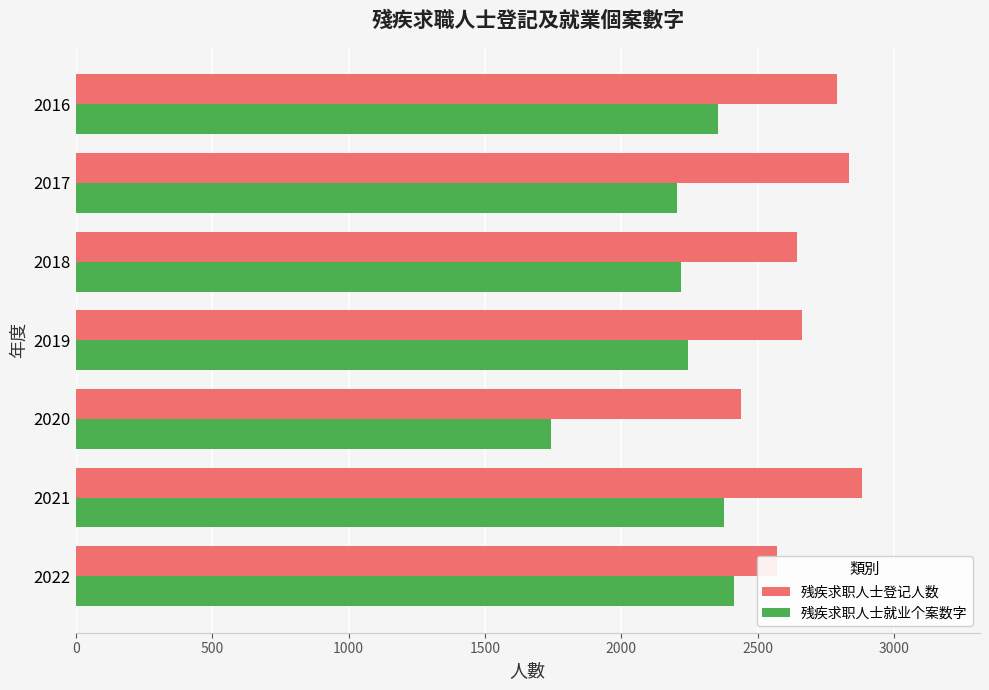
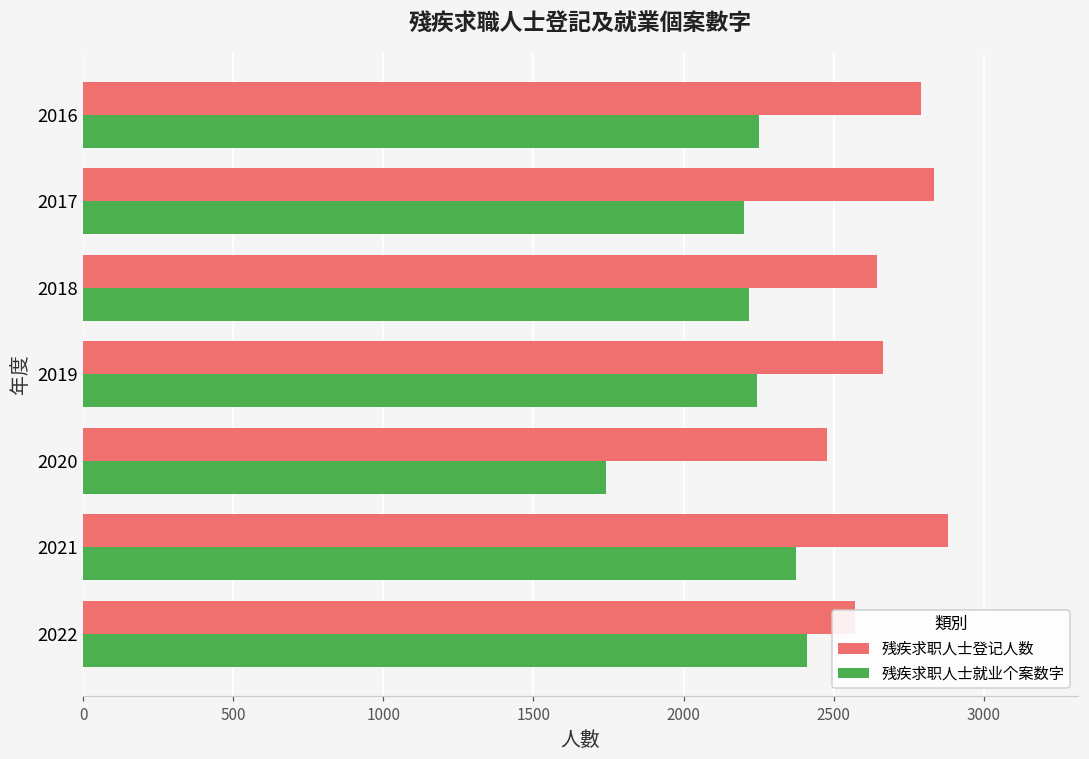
  {
    "残疾求职人士登记人数": {
      "2016": 2790,
      "2017": 2830,
      "2018": 2640,
      "2019": 2660,
-     "2020": 2440,
+     "2020": 2480,
      "2021": 2880
    },
    "残疾求职人士就业个案数字": {
-     "2016": 2350,
+     "2016": 2250,
      "2017": 2200,
      "2018": 2220,
      "2019": 2250,
      "2020": 1740,
      "2021": 2380,
      "2022": 2410
    }
  }
